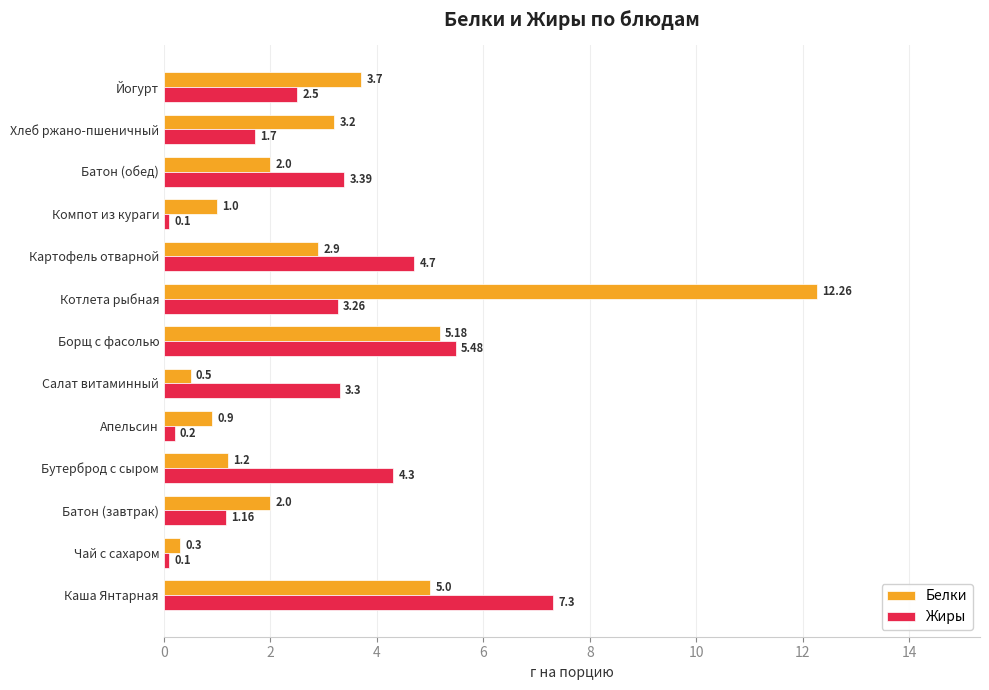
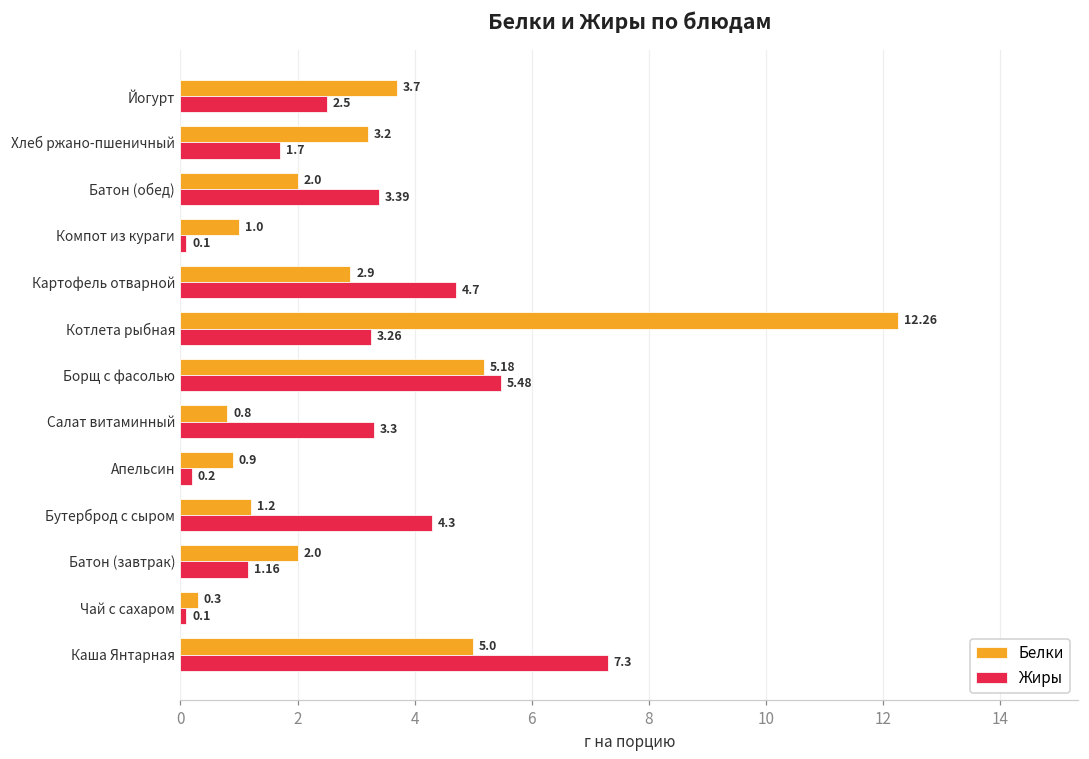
  {
    "Белки": {
      "Йогурт": 3.7,
      "Хлеб ржано-пшеничный": 3.2,
      "Батон (обед)": 2.0,
      "Компот из кураги": 1.0,
      "Картофель отварной": 2.9,
      "Котлета рыбная": 12.26,
      "Борщ с фасолью": 5.18,
-     "Салат витаминный": 0.5,
+     "Салат витаминный": 0.8,
      "Апельсин": 0.9,
      "Бутерброд с сыром": 1.2,
      "Батон (завтрак)": 2.0,
      "Чай с сахаром": 0.3,
      "Каша Янтарная": 5.0
    },
    "Жиры": {
      "Йогурт": 2.5,
      "Хлеб ржано-пшеничный": 1.7,
      "Батон (обед)": 3.39,
      "Компот из кураги": 0.1,
      "Картофель отварной": 4.7,
      "Котлета рыбная": 3.26,
      "Борщ с фасолью": 5.48,
      "Салат витаминный": 3.3,
      "Апельсин": 0.2,
      "Бутерброд с сыром": 4.3,
      "Батон (завтрак)": 1.16,
      "Чай с сахаром": 0.1,
      "Каша Янтарная": 7.3
    }
  }
